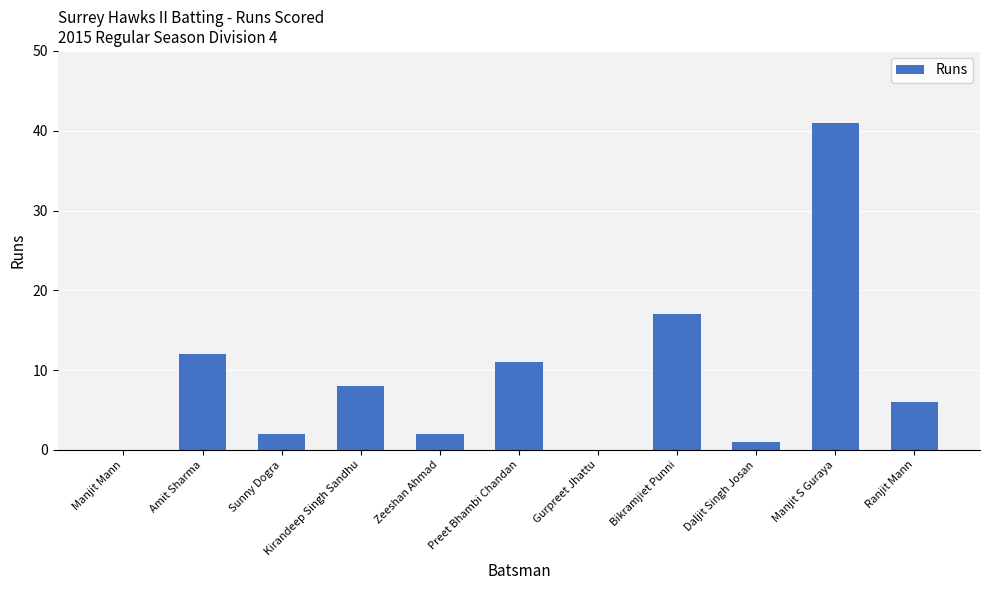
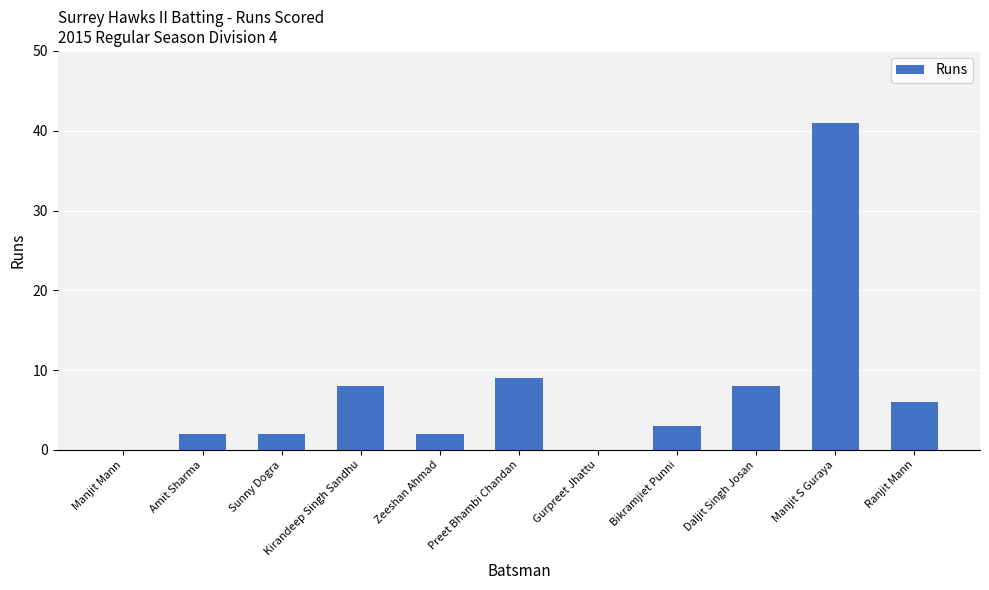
  {
    "Manjit Mann": 0,
-   "Amit Sharma": 12,
+   "Amit Sharma": 2,
    "Sunny Dogra": 2,
    "Kirandeep Singh Sandhu": 8,
    "Zeeshan Ahmad": 2,
-   "Preet Bhambi Chandan": 11,
+   "Preet Bhambi Chandan": 9,
    "Gurpreet Jhattu": 0,
-   "Bikramjiet Punni": 17,
-   "Daljit Singh Josan": 1,
+   "Bikramjiet Punni": 3,
+   "Daljit Singh Josan": 8,
    "Manjit S Guraya": 41,
    "Ranjit Mann": 6
  }
